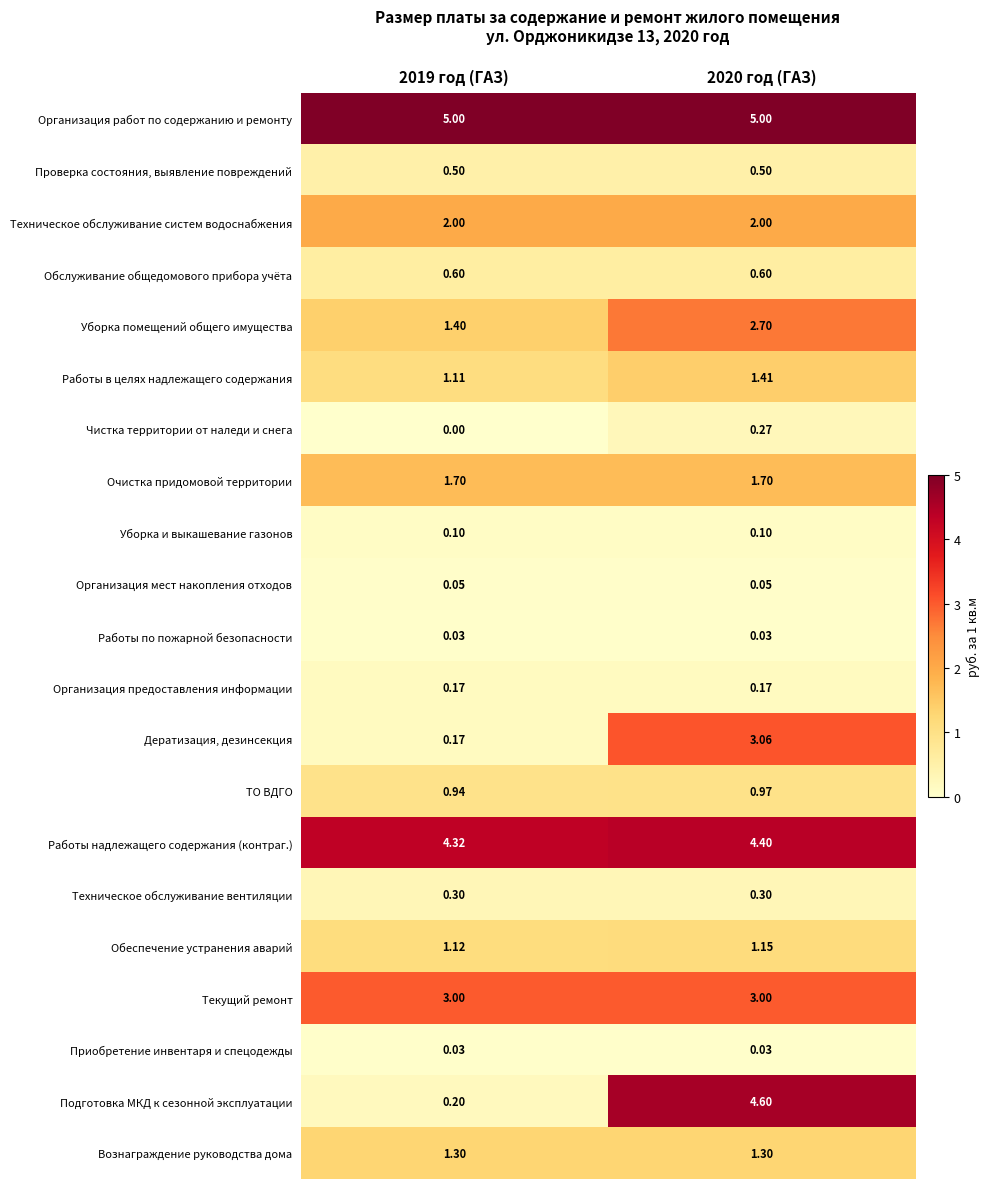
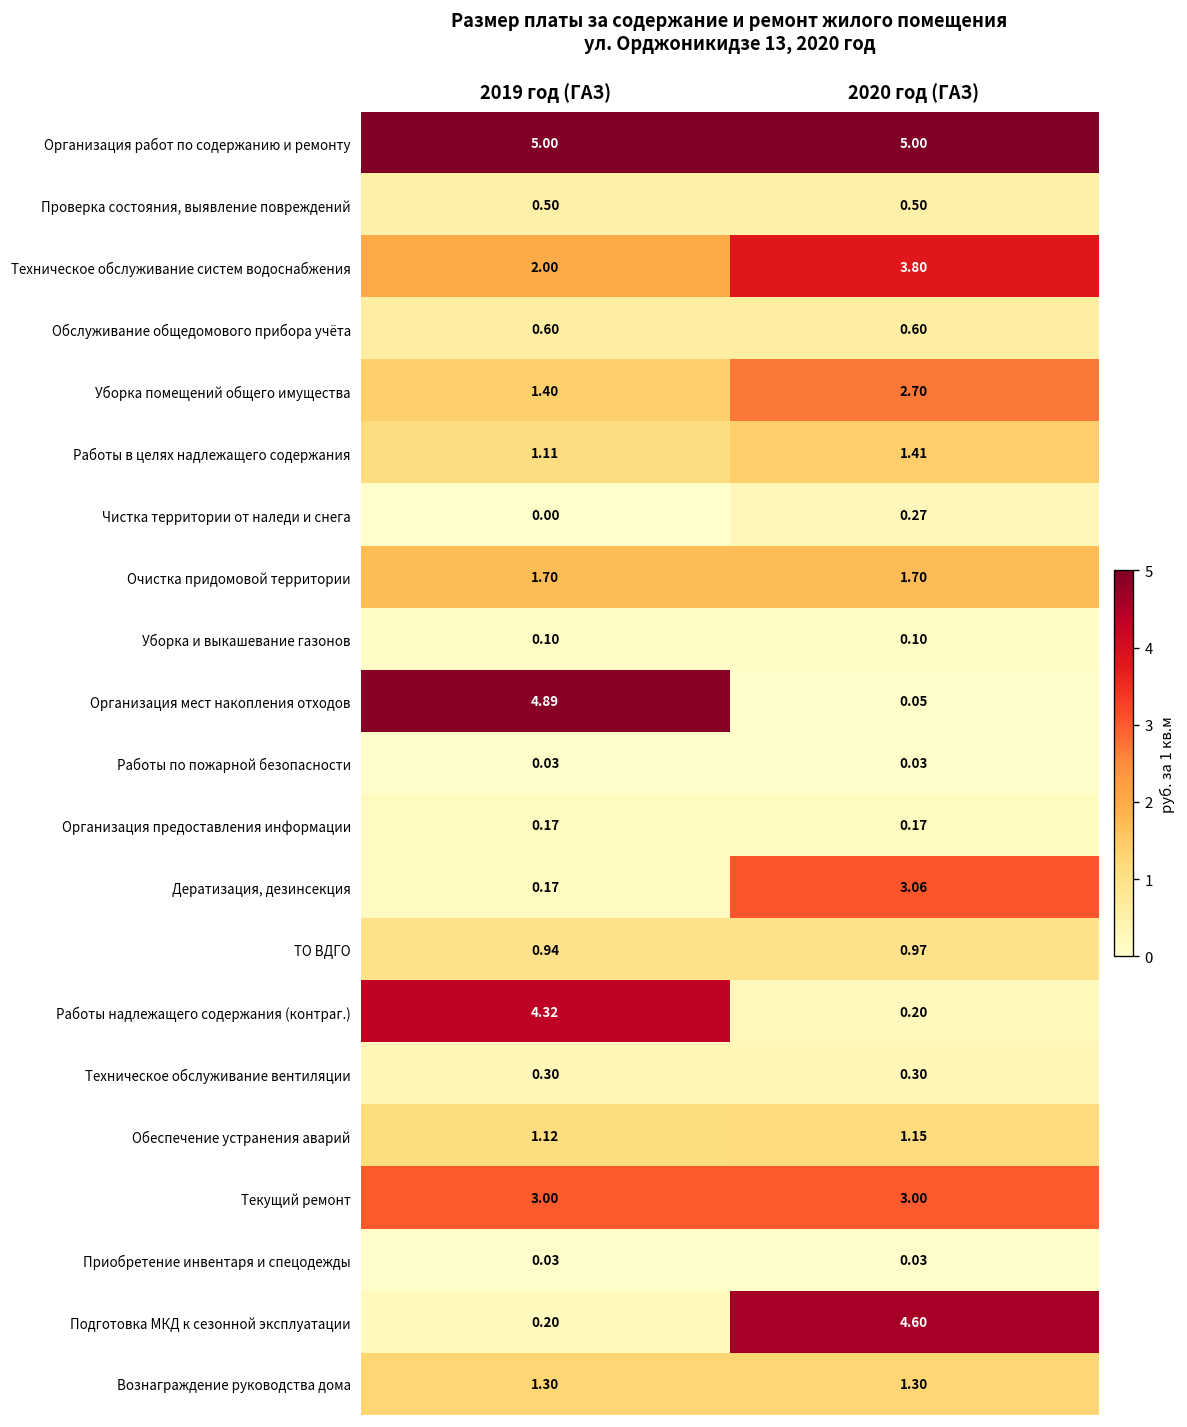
  {
    "Организация работ по содержанию и ремонту": {
      "2019 год (ГАЗ)": 5.00,
      "2020 год (ГАЗ)": 5.00
    },
    "Проверка состояния, выявление повреждений": {
      "2019 год (ГАЗ)": 0.50,
      "2020 год (ГАЗ)": 0.50
    },
    "Техническое обслуживание систем водоснабжения": {
      "2019 год (ГАЗ)": 2.00,
-     "2020 год (ГАЗ)": 2.00
+     "2020 год (ГАЗ)": 3.80
    },
    "Обслуживание общедомового прибора учёта": {
      "2019 год (ГАЗ)": 0.60,
      "2020 год (ГАЗ)": 0.60
    },
    "Уборка помещений общего имущества": {
      "2019 год (ГАЗ)": 1.40,
      "2020 год (ГАЗ)": 2.70
    },
    "Работы в целях надлежащего содержания": {
      "2019 год (ГАЗ)": 1.11,
      "2020 год (ГАЗ)": 1.41
    },
    "Чистка территории от наледи и снега": {
      "2019 год (ГАЗ)": 0.00,
      "2020 год (ГАЗ)": 0.27
    },
    "Очистка придомовой территории": {
      "2019 год (ГАЗ)": 1.70,
      "2020 год (ГАЗ)": 1.70
    },
    "Уборка и выкашевание газонов": {
      "2019 год (ГАЗ)": 0.10,
      "2020 год (ГАЗ)": 0.10
    },
    "Организация мест накопления отходов": {
-     "2019 год (ГАЗ)": 0.05,
+     "2019 год (ГАЗ)": 4.89,
      "2020 год (ГАЗ)": 0.05
    },
    "Работы по пожарной безопасности": {
      "2019 год (ГАЗ)": 0.03,
      "2020 год (ГАЗ)": 0.03
    },
    "Организация предоставления информации": {
      "2019 год (ГАЗ)": 0.17,
      "2020 год (ГАЗ)": 0.17
    },
    "Дератизация, дезинсекция": {
      "2019 год (ГАЗ)": 0.17,
      "2020 год (ГАЗ)": 3.06
    },
    "ТО ВДГО": {
      "2019 год (ГАЗ)": 0.94,
      "2020 год (ГАЗ)": 0.97
    },
    "Работы надлежащего содержания (контраг.)": {
      "2019 год (ГАЗ)": 4.32,
-     "2020 год (ГАЗ)": 4.40
+     "2020 год (ГАЗ)": 0.20
    },
    "Техническое обслуживание вентиляции": {
      "2019 год (ГАЗ)": 0.30,
      "2020 год (ГАЗ)": 0.30
    },
    "Обеспечение устранения аварий": {
      "2019 год (ГАЗ)": 1.12,
      "2020 год (ГАЗ)": 1.15
    },
    "Текущий ремонт": {
      "2019 год (ГАЗ)": 3.00,
      "2020 год (ГАЗ)": 3.00
    },
    "Приобретение инвентаря и спецодежды": {
      "2019 год (ГАЗ)": 0.03,
      "2020 год (ГАЗ)": 0.03
    },
    "Подготовка МКД к сезонной эксплуатации": {
      "2019 год (ГАЗ)": 0.20,
      "2020 год (ГАЗ)": 4.60
    },
    "Вознаграждение руководства дома": {
      "2019 год (ГАЗ)": 1.30,
      "2020 год (ГАЗ)": 1.30
    }
  }
